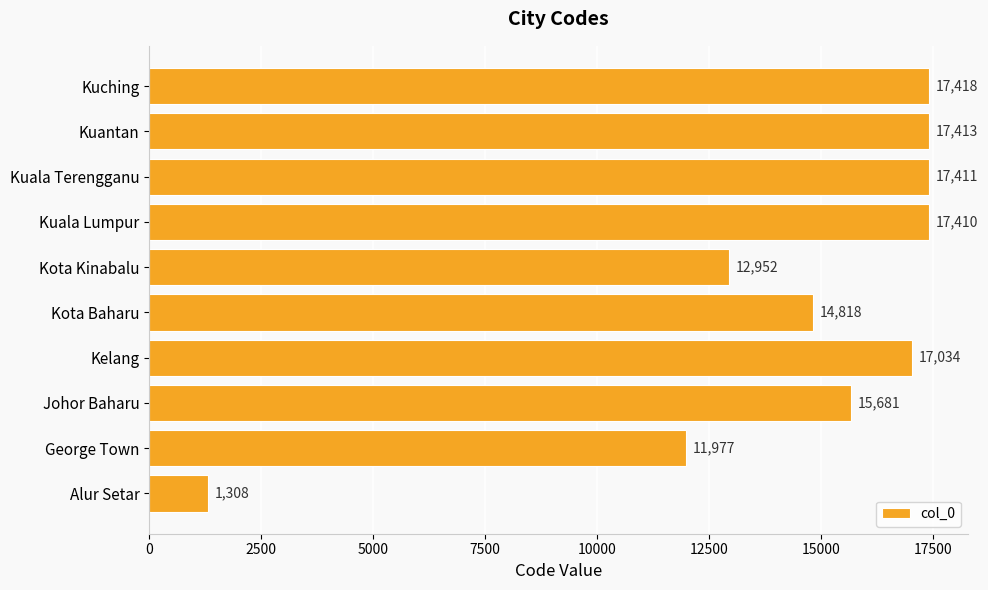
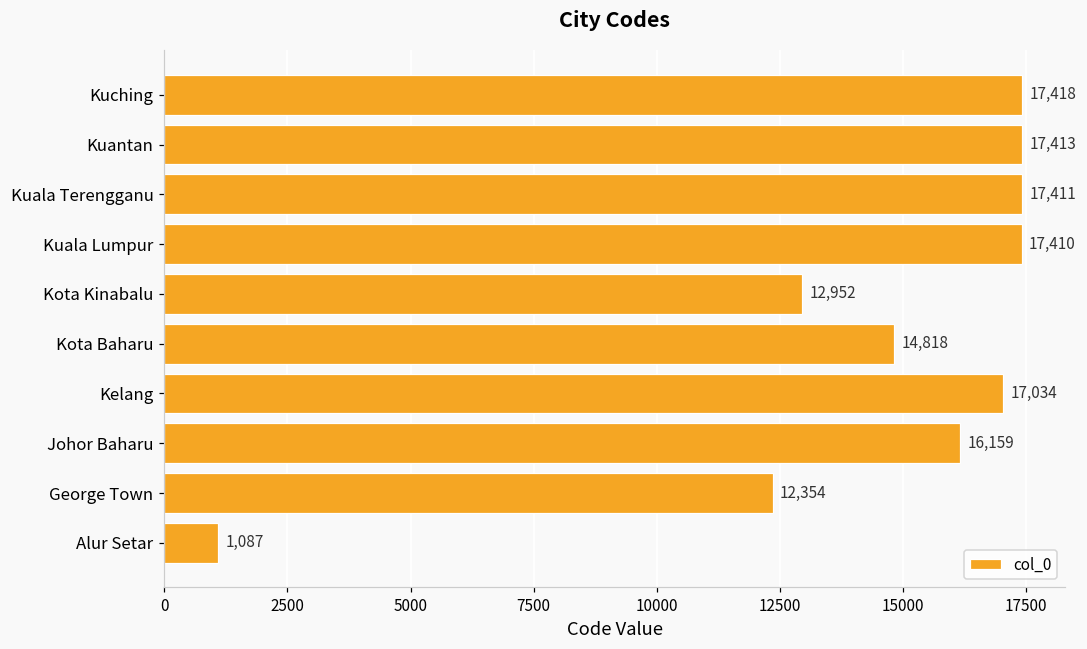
  {
    "Kuching": "17,418",
    "Kuantan": "17,413",
    "Kuala Terengganu": "17,411",
    "Kuala Lumpur": "17,410",
    "Kota Kinabalu": "12,952",
    "Kota Baharu": "14,818",
    "Kelang": "17,034",
-   "Johor Baharu": "15,681",
-   "George Town": "11,977",
-   "Alur Setar": "1,308"
+   "Johor Baharu": "16,159",
+   "George Town": "12,354",
+   "Alur Setar": "1,087"
  }
